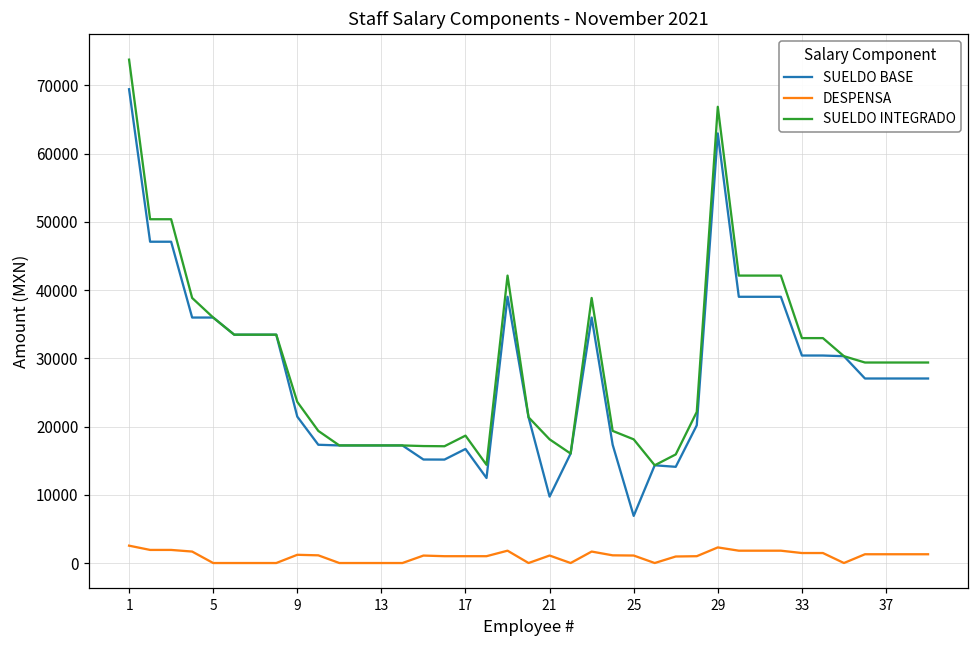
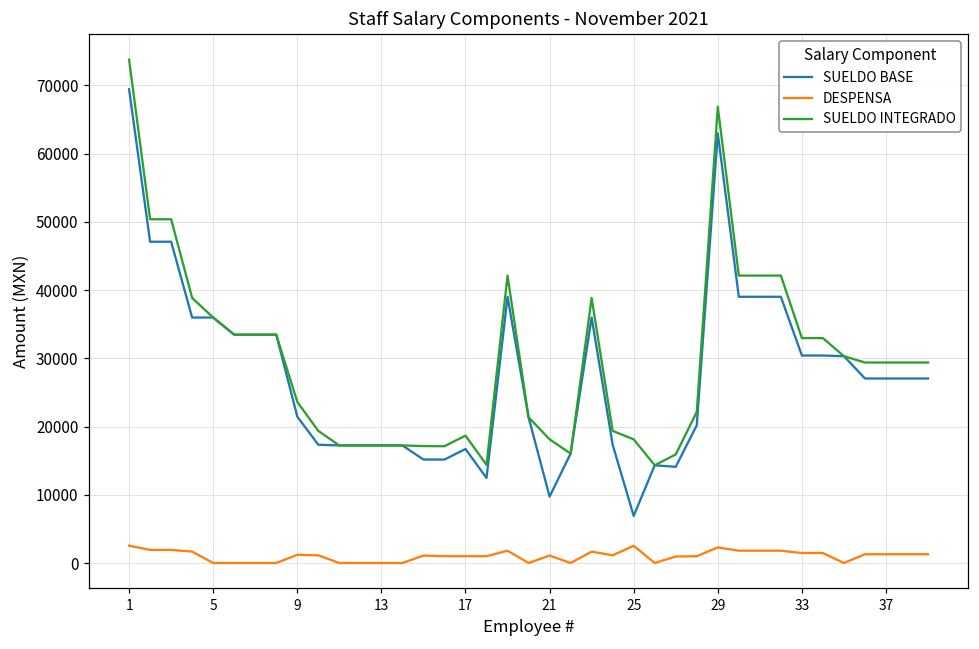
  {
    "SUELDO BASE": {
      "1": 69000,
      "9": 21000,
      "17": 17000,
      "21": 10000,
      "25": 7000,
      "29": 63000,
      "33": 30000,
      "37": 27000
    },
    "DESPENSA": {
      "1": 3000,
      "5": 0,
      "9": 1000,
      "13": 0,
      "17": 1000,
      "21": 1000,
-     "25": 1000,
+     "25": 3000,
      "29": 2000,
      "33": 1000,
      "37": 1000
    },
    "SUELDO INTEGRADO": {
      "1": 74000,
      "9": 24000,
      "17": 19000,
      "21": 18000,
      "25": 18000,
      "29": 67000,
      "33": 33000,
      "37": 29000
    }
  }
